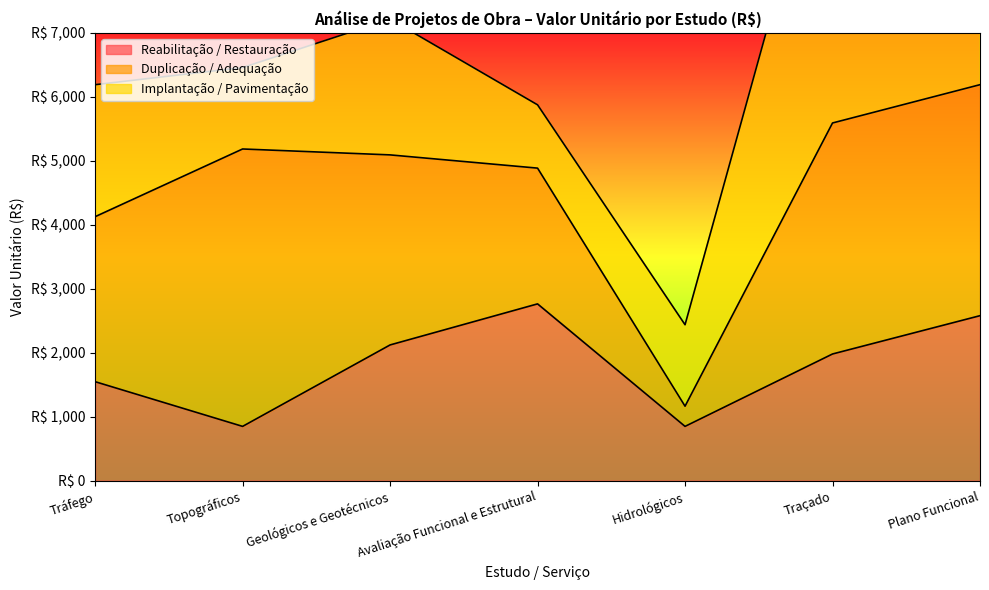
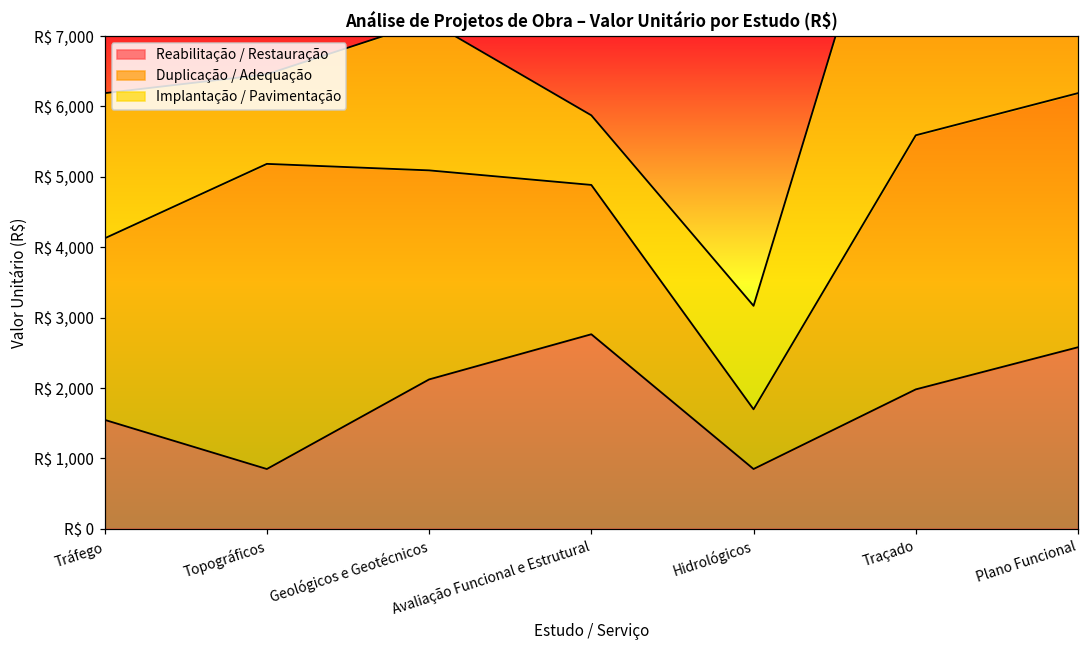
  {
    "Reabilitação / Restauração": {
      "Tráfego": "R$ 1,500",
      "Topográficos": "R$ 800",
      "Geológicos e Geotécnicos": "R$ 2,100",
      "Avaliação Funcional e Estrutural": "R$ 2,800",
      "Hidrológicos": "R$ 800",
      "Traçado": "R$ 2,000",
      "Plano Funcional": "R$ 2,600"
    },
    "Duplicação / Adequação": {
      "Tráfego": "R$ 2,600",
      "Topográficos": "R$ 4,300",
      "Geológicos e Geotécnicos": "R$ 3,000",
      "Avaliação Funcional e Estrutural": "R$ 2,100",
-     "Hidrológicos": "R$ 300",
+     "Hidrológicos": "R$ 800",
      "Traçado": "R$ 3,600",
      "Plano Funcional": "R$ 3,600"
    },
    "Implantação / Pavimentação": {
      "Tráfego": "R$ 2,100",
      "Avaliação Funcional e Estrutural": "R$ 1,000",
-     "Hidrológicos": "R$ 1,300"
+     "Hidrológicos": "R$ 1,500"
    }
  }
